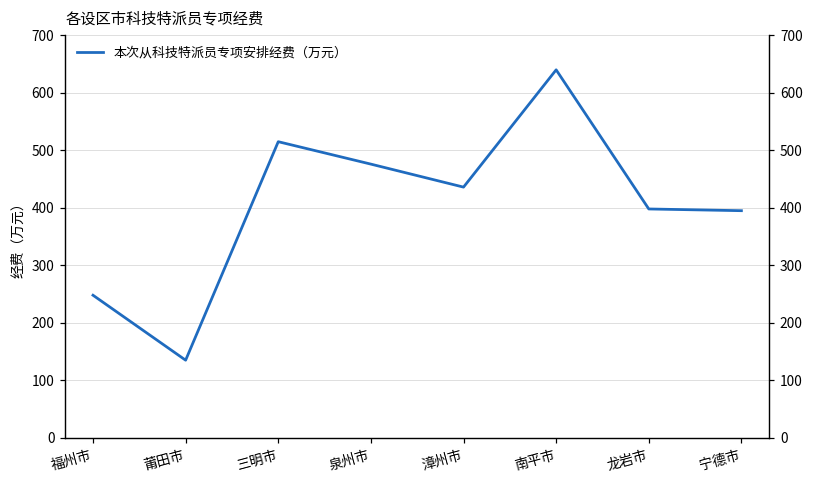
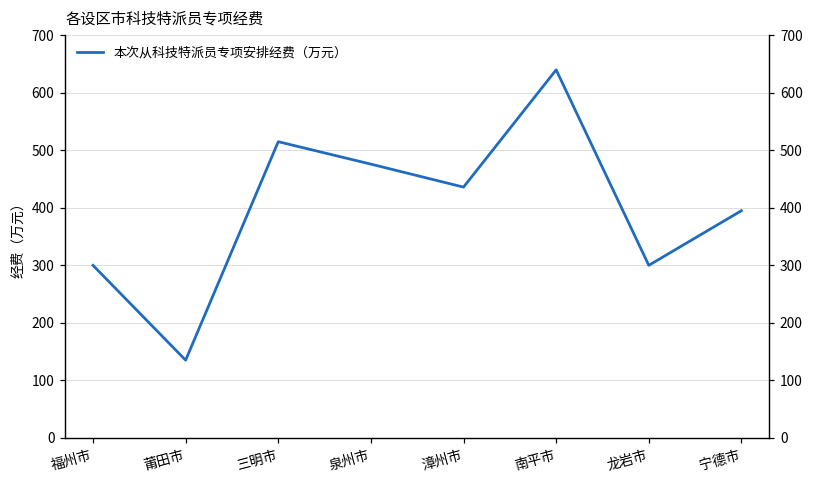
  {
-   "福州市": 250,
+   "福州市": 300,
    "莆田市": 140,
    "三明市": 520,
    "泉州市": 480,
    "漳州市": 440,
    "南平市": 640,
-   "龙岩市": 400,
+   "龙岩市": 300,
    "宁德市": 400
  }
